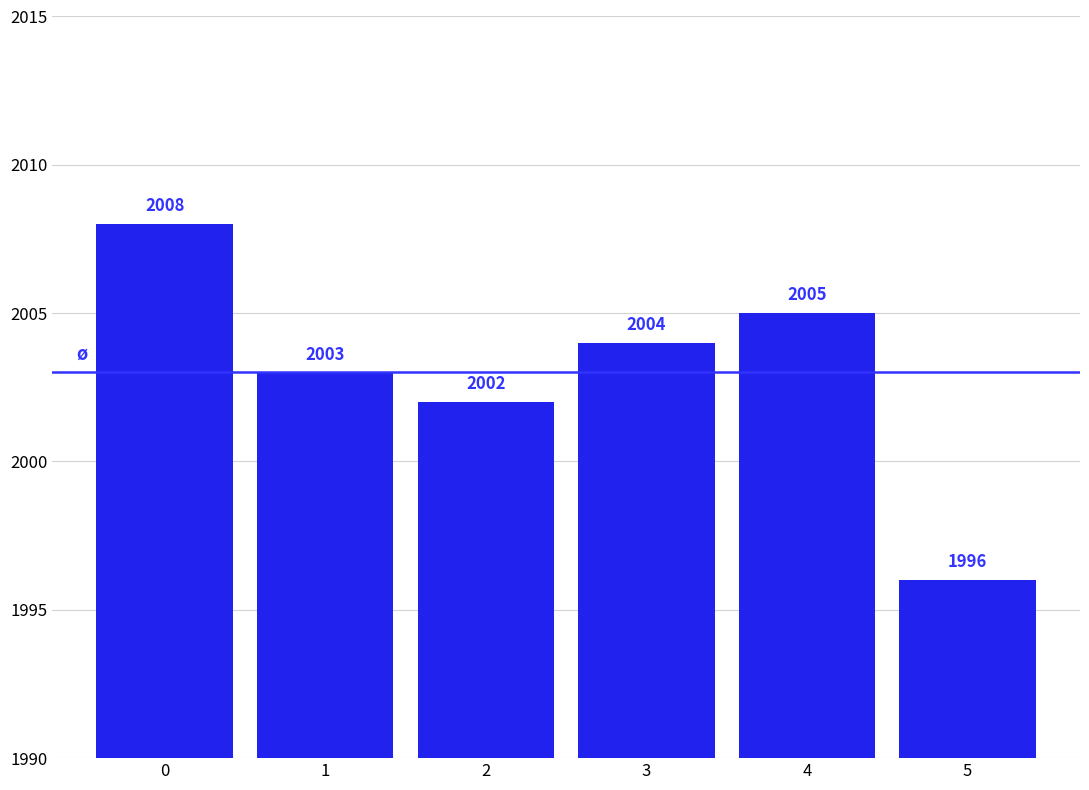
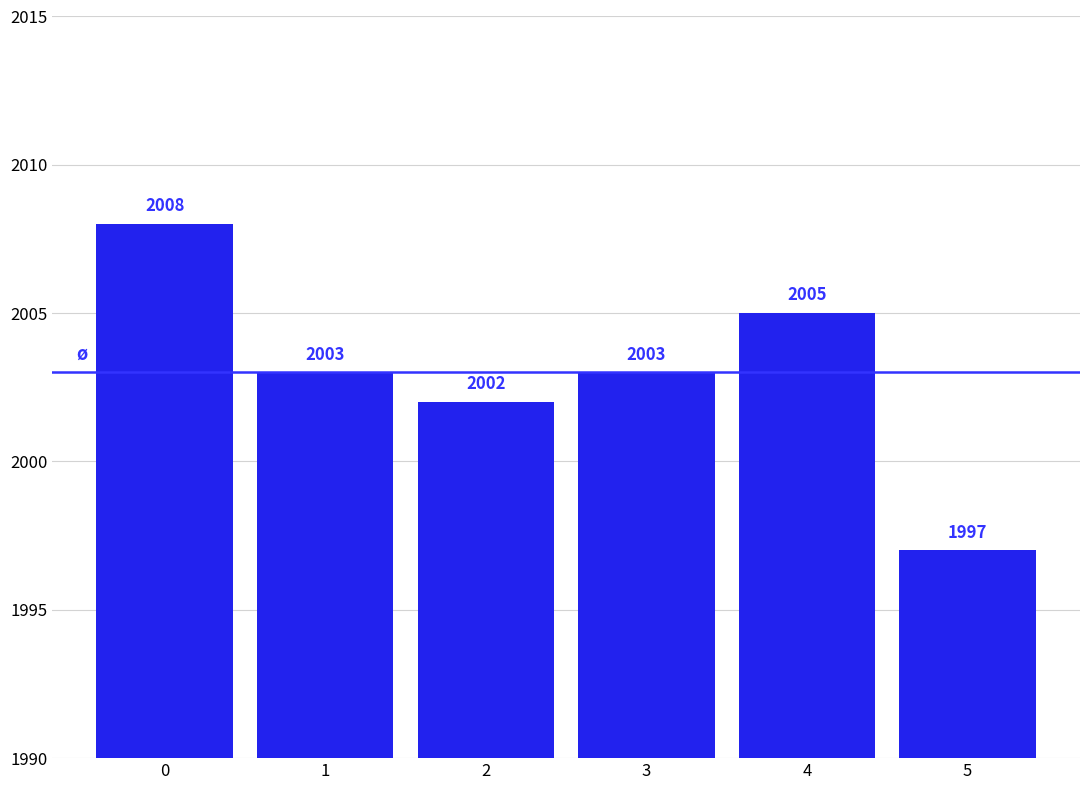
  {
    "0": 2008,
    "1": 2003,
    "2": 2002,
-   "3": 2004,
+   "3": 2003,
    "4": 2005,
-   "5": 1996
+   "5": 1997
  }
